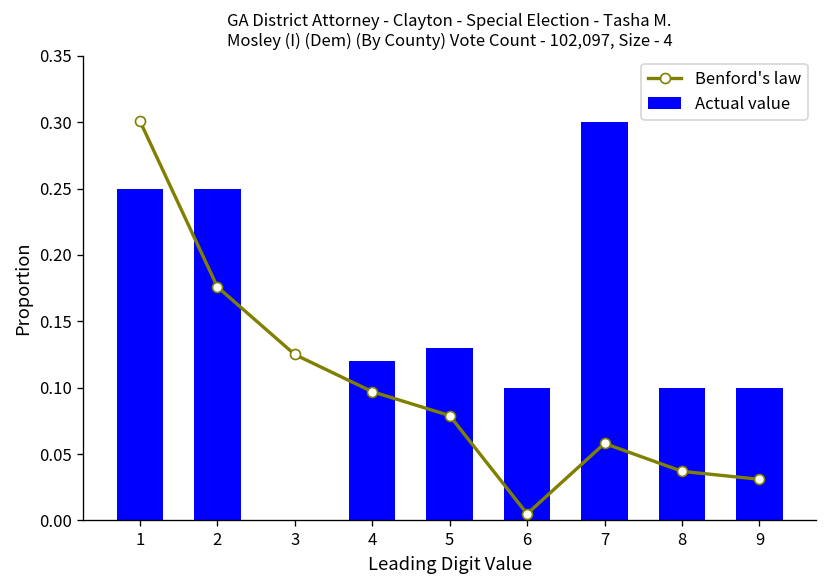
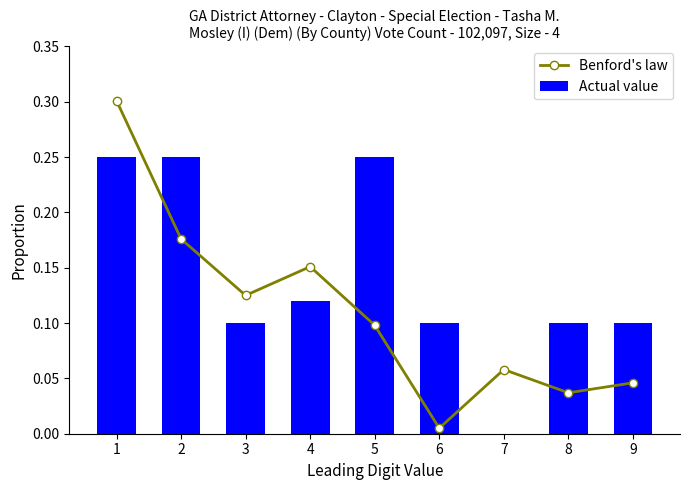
  {
    "Benford's law": {
      "1": 0.301,
      "2": 0.176,
      "3": 0.125,
-     "4": 0.097,
-     "5": 0.079,
+     "4": 0.151,
+     "5": 0.098,
      "6": 0.005,
      "7": 0.058,
      "8": 0.037,
-     "9": 0.031
+     "9": 0.046
    },
    "Actual value": {
      "1": 0.25,
      "2": 0.25,
-     "3": 0.0,
+     "3": 0.1,
      "4": 0.12,
-     "5": 0.13,
+     "5": 0.25,
      "6": 0.10,
-     "7": 0.3,
+     "7": 0.0,
      "8": 0.10,
      "9": 0.10
    }
  }
